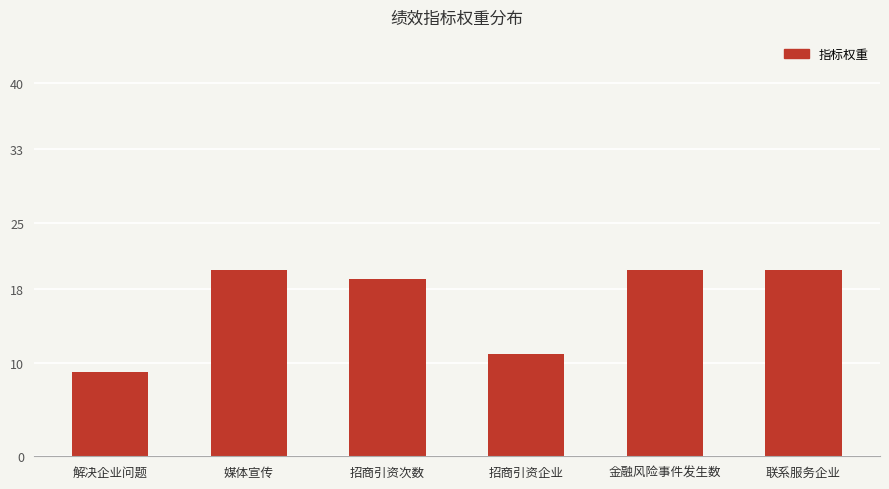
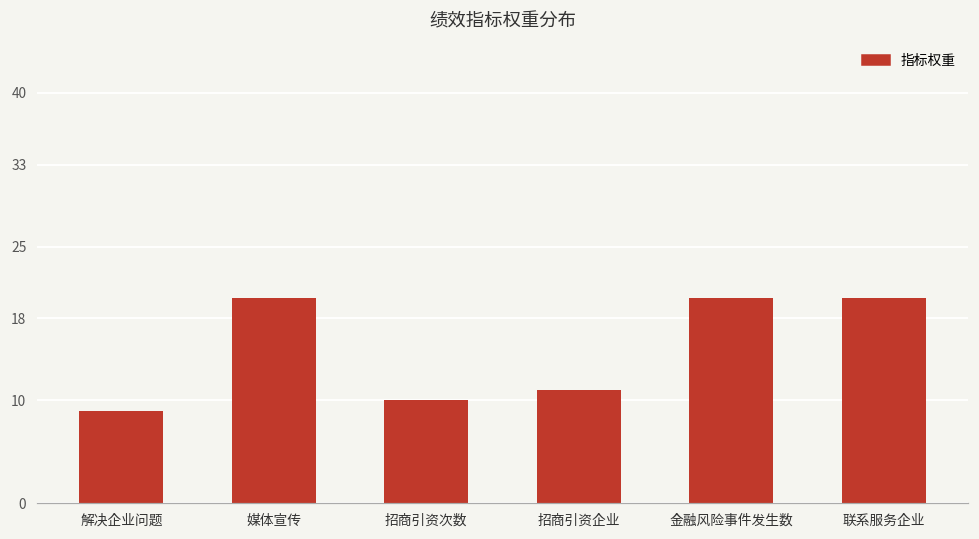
  {
    "解决企业问题": 9,
    "媒体宣传": 20,
-   "招商引资次数": 19,
+   "招商引资次数": 10,
    "招商引资企业": 11,
    "金融风险事件发生数": 20,
    "联系服务企业": 20
  }
